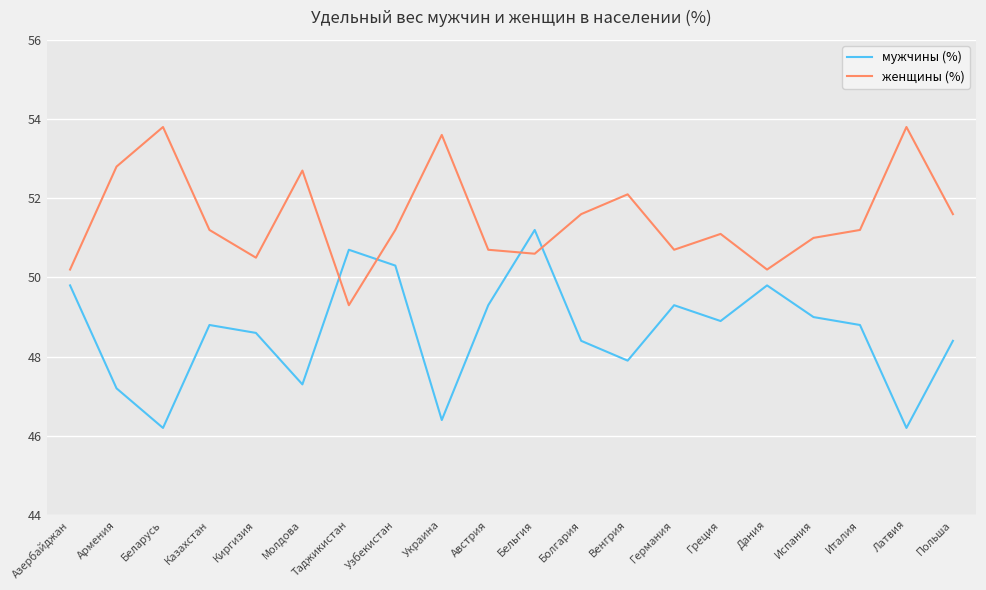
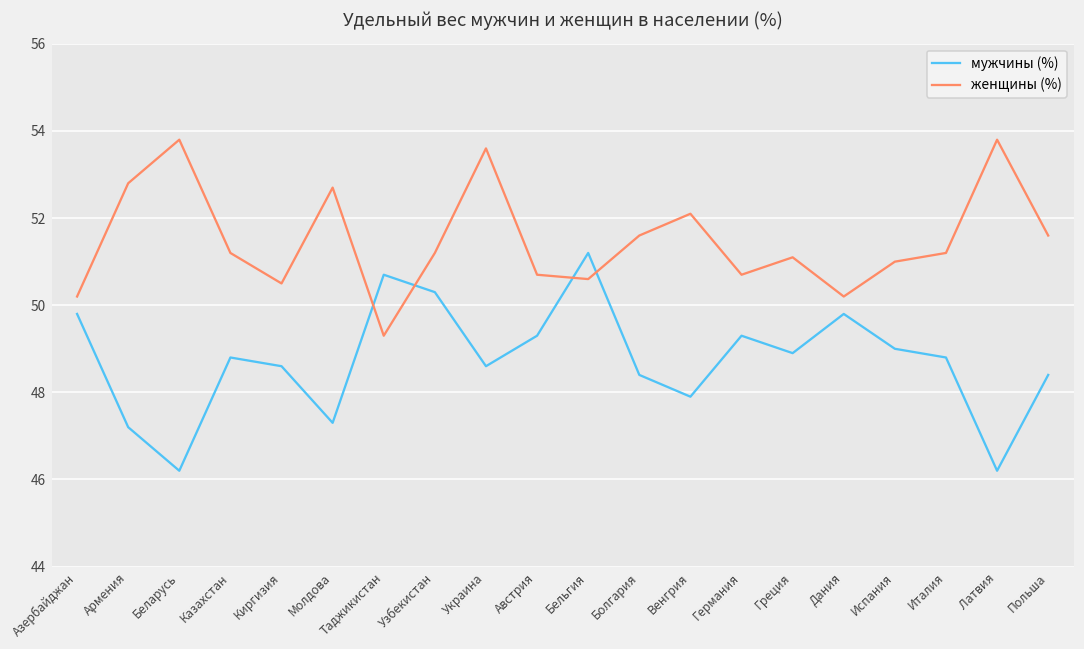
  {
    "мужчины (%)": {
      "Азербайджан": 49.8,
      "Армения": 47.2,
      "Беларусь": 46.2,
      "Казахстан": 48.8,
      "Киргизия": 48.6,
      "Молдова": 47.3,
      "Таджикистан": 50.7,
      "Узбекистан": 50.3,
-     "Украина": 46.4,
+     "Украина": 48.6,
      "Австрия": 49.3,
      "Бельгия": 51.2,
      "Болгария": 48.4,
      "Венгрия": 47.9,
      "Германия": 49.3,
      "Греция": 48.9,
      "Дания": 49.8,
      "Испания": 49.0,
      "Италия": 48.8,
      "Латвия": 46.2,
      "Польша": 48.4
    },
    "женщины (%)": {
      "Азербайджан": 50.2,
      "Армения": 52.8,
      "Беларусь": 53.8,
      "Казахстан": 51.2,
      "Киргизия": 50.5,
      "Молдова": 52.7,
      "Таджикистан": 49.3,
      "Узбекистан": 51.2,
      "Украина": 53.6,
      "Австрия": 50.7,
      "Бельгия": 50.6,
      "Болгария": 51.6,
      "Венгрия": 52.1,
      "Германия": 50.7,
      "Греция": 51.1,
      "Дания": 50.2,
      "Испания": 51.0,
      "Италия": 51.2,
      "Латвия": 53.8,
      "Польша": 51.6
    }
  }
